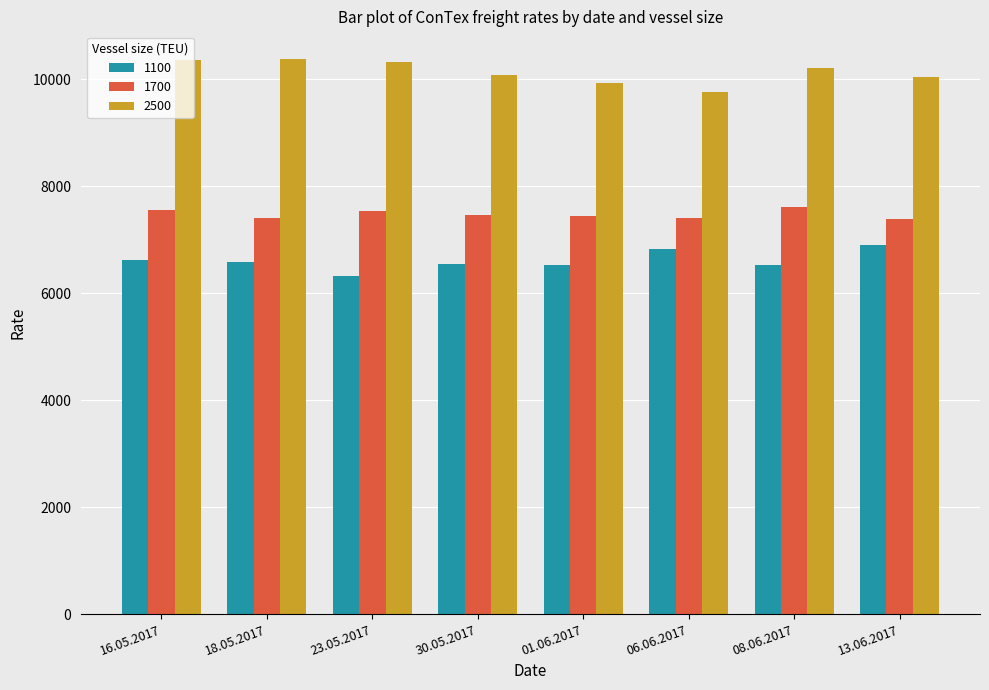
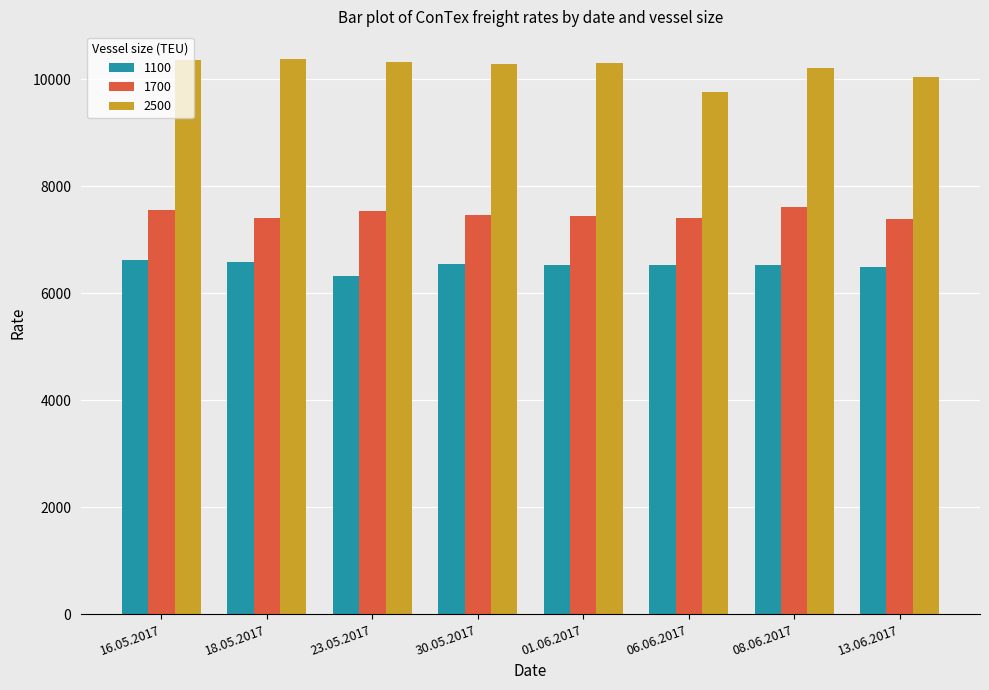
  {
    "1100": {
      "16.05.2017": 6600,
      "18.05.2017": 6600,
      "23.05.2017": 6300,
      "30.05.2017": 6500,
      "01.06.2017": 6500,
-     "06.06.2017": 6800,
+     "06.06.2017": 6500,
      "08.06.2017": 6500,
-     "13.06.2017": 6900
+     "13.06.2017": 6500
    },
    "1700": {
      "16.05.2017": 7500,
      "18.05.2017": 7400,
      "23.05.2017": 7500,
      "30.05.2017": 7500,
      "01.06.2017": 7400,
      "06.06.2017": 7400,
      "08.06.2017": 7600,
      "13.06.2017": 7400
    },
    "2500": {
      "18.05.2017": 10400,
      "23.05.2017": 10300,
-     "30.05.2017": 10100,
-     "01.06.2017": 9900,
+     "30.05.2017": 10300,
+     "01.06.2017": 10300,
      "06.06.2017": 9800,
      "08.06.2017": 10200,
      "13.06.2017": 10000
    }
  }
